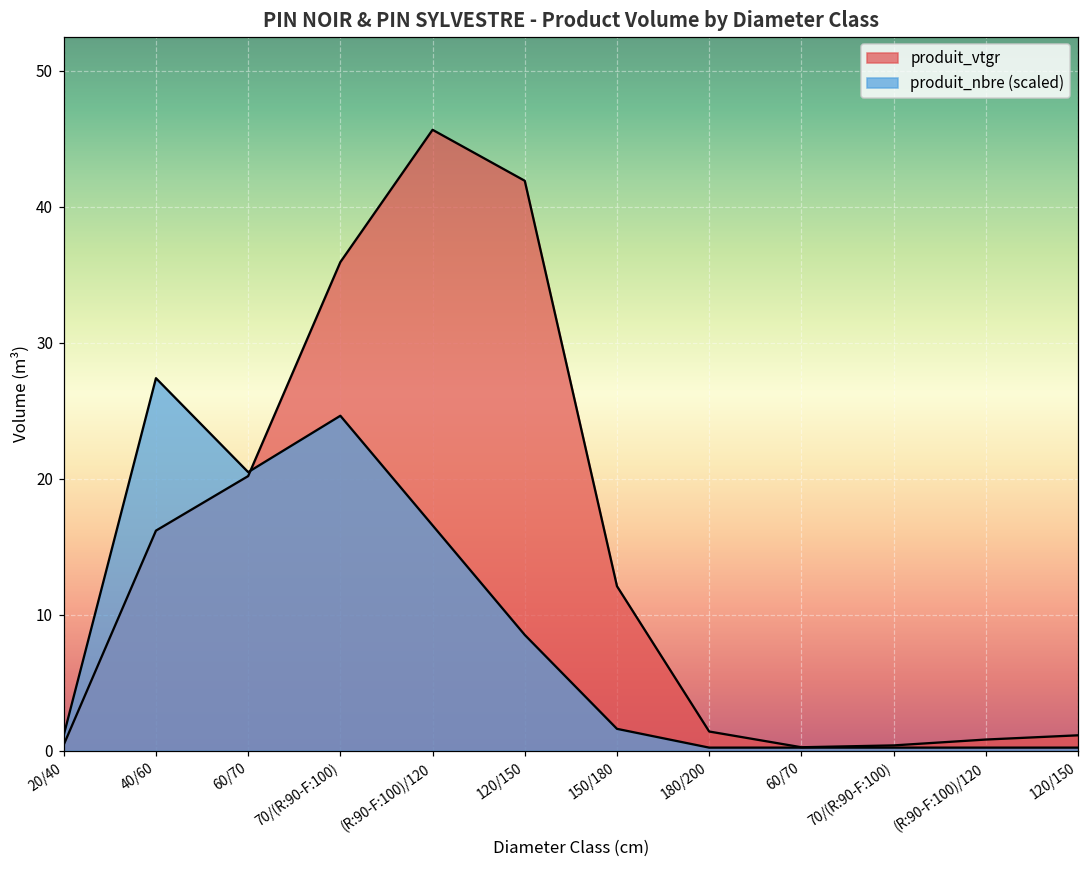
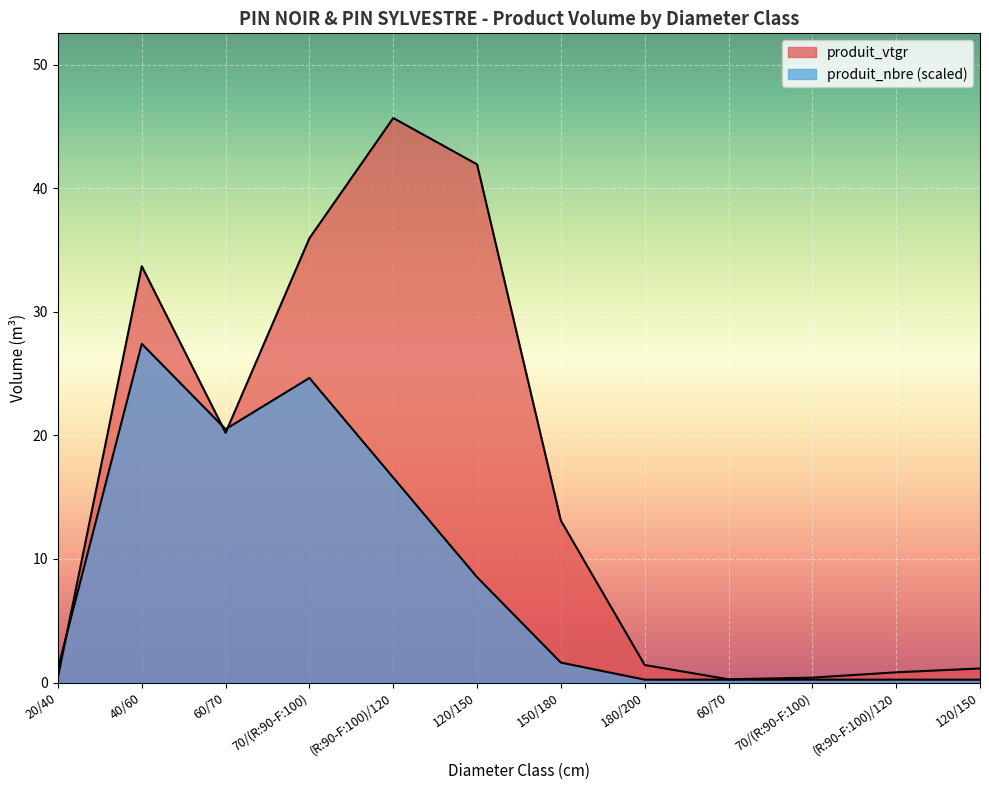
  {
    "produit_vtgr": {
      "20/40": 0.4,
-     "40/60": 16.2,
-     "150/180": 12.1,
+     "40/60": 33.7,
+     "150/180": 13.1,
      "180/200": 1.4
    },
    "produit_nbre (scaled)": {
      "20/40": 1.2,
      "40/60": 27.4,
      "150/180": 1.6,
      "180/200": 0.2
    }
  }
